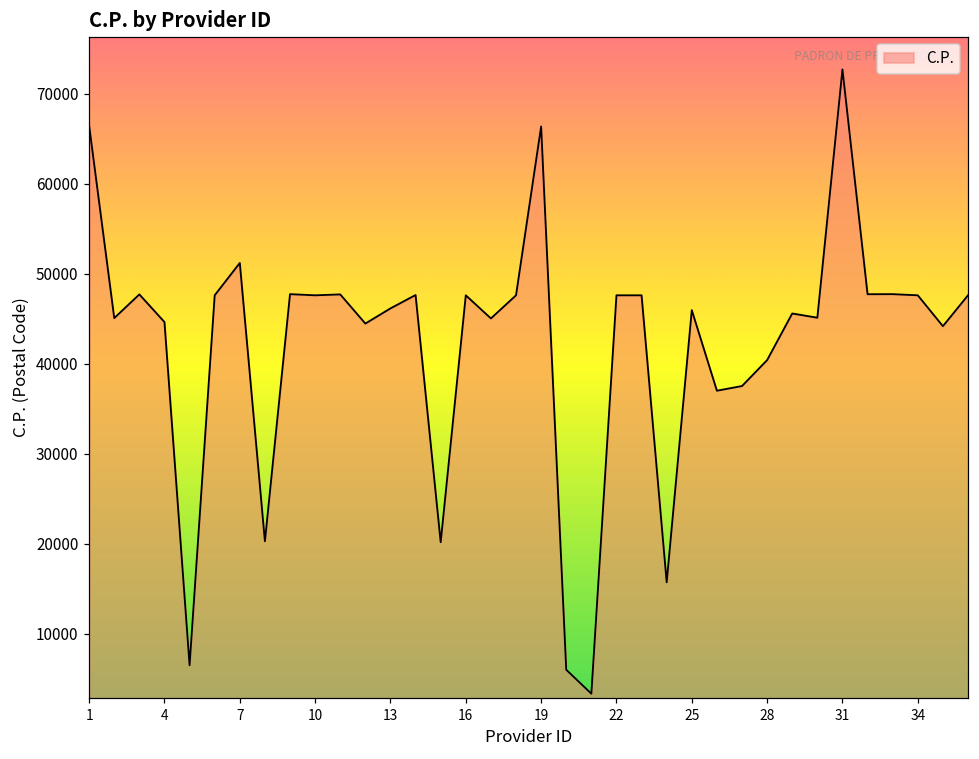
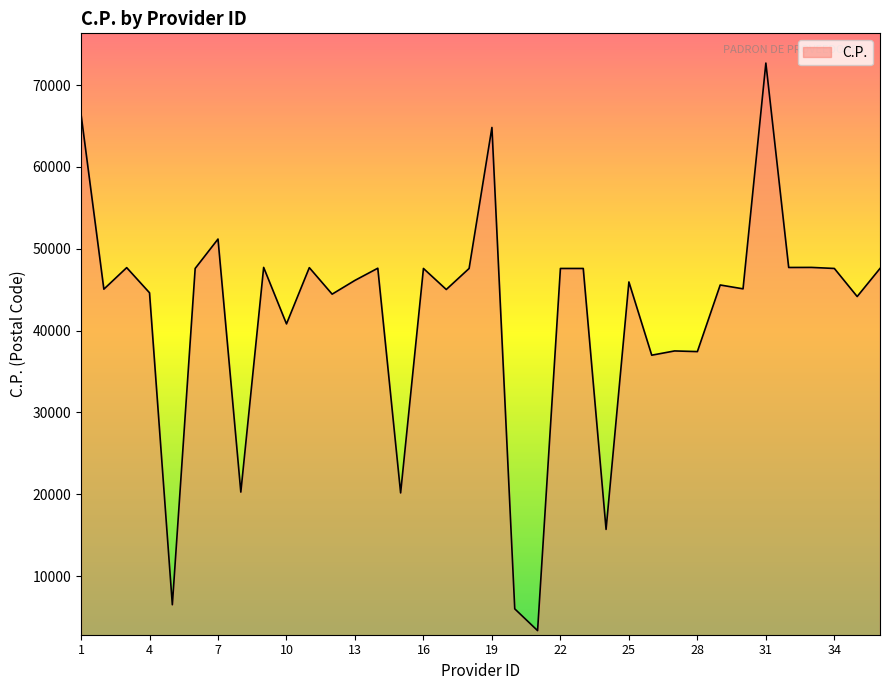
  {
    "1": 66000,
    "4": 45000,
    "7": 51000,
-   "10": 48000,
+   "10": 41000,
    "13": 46000,
    "16": 48000,
-   "19": 66000,
+   "19": 65000,
    "22": 48000,
    "25": 46000,
-   "28": 40000,
+   "28": 37000,
    "31": 73000,
    "34": 48000
  }
